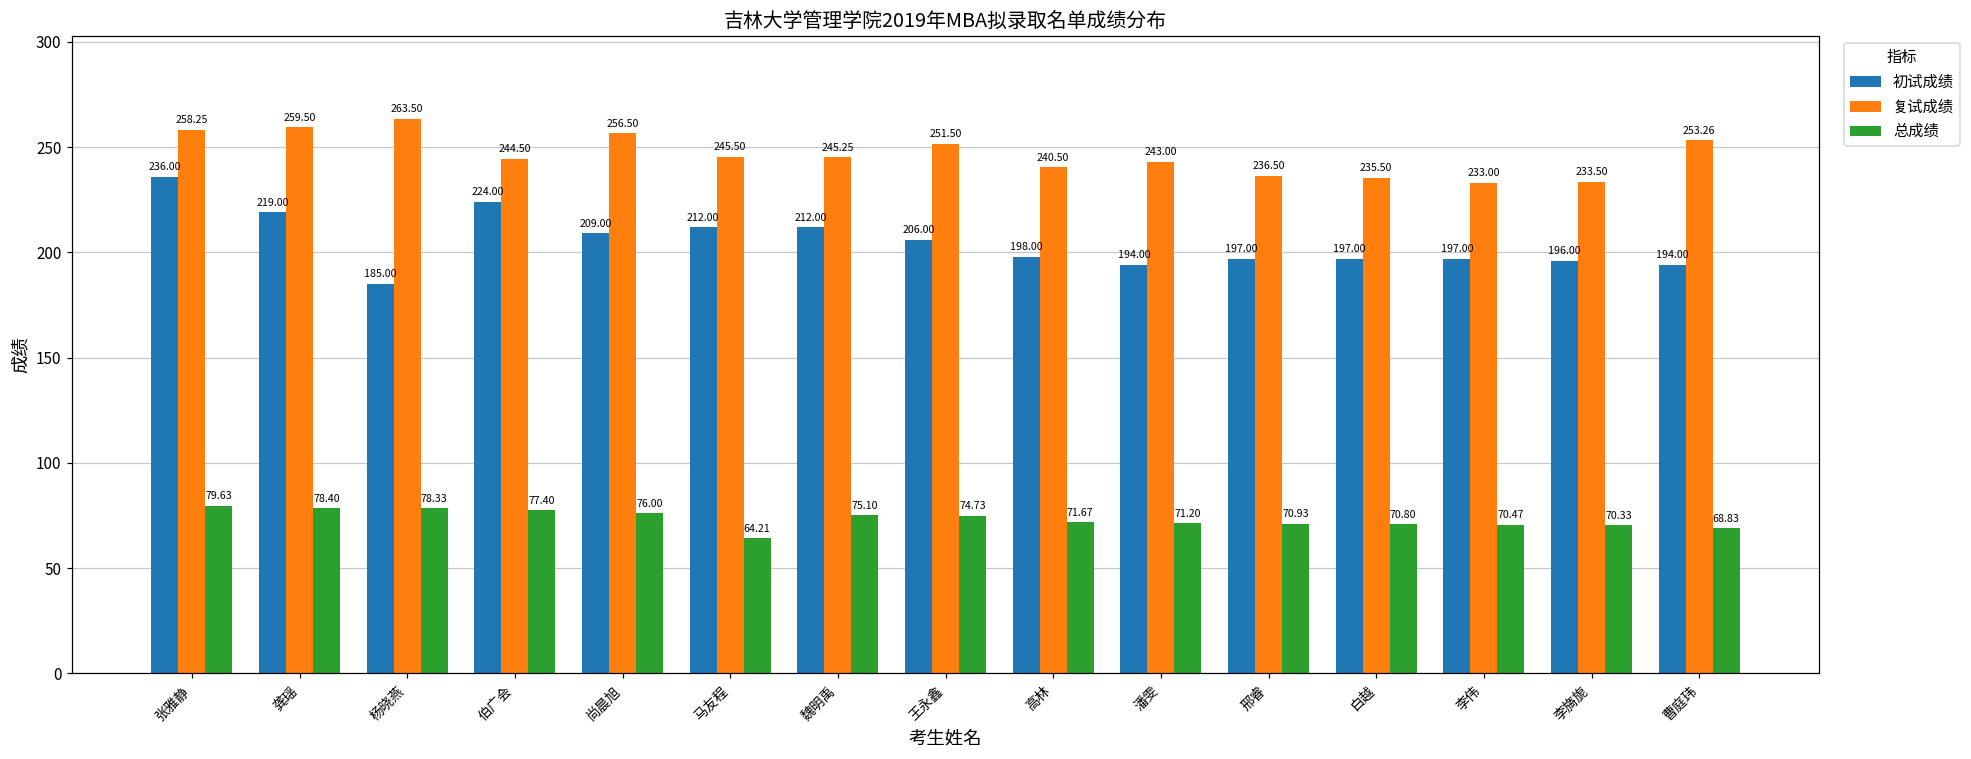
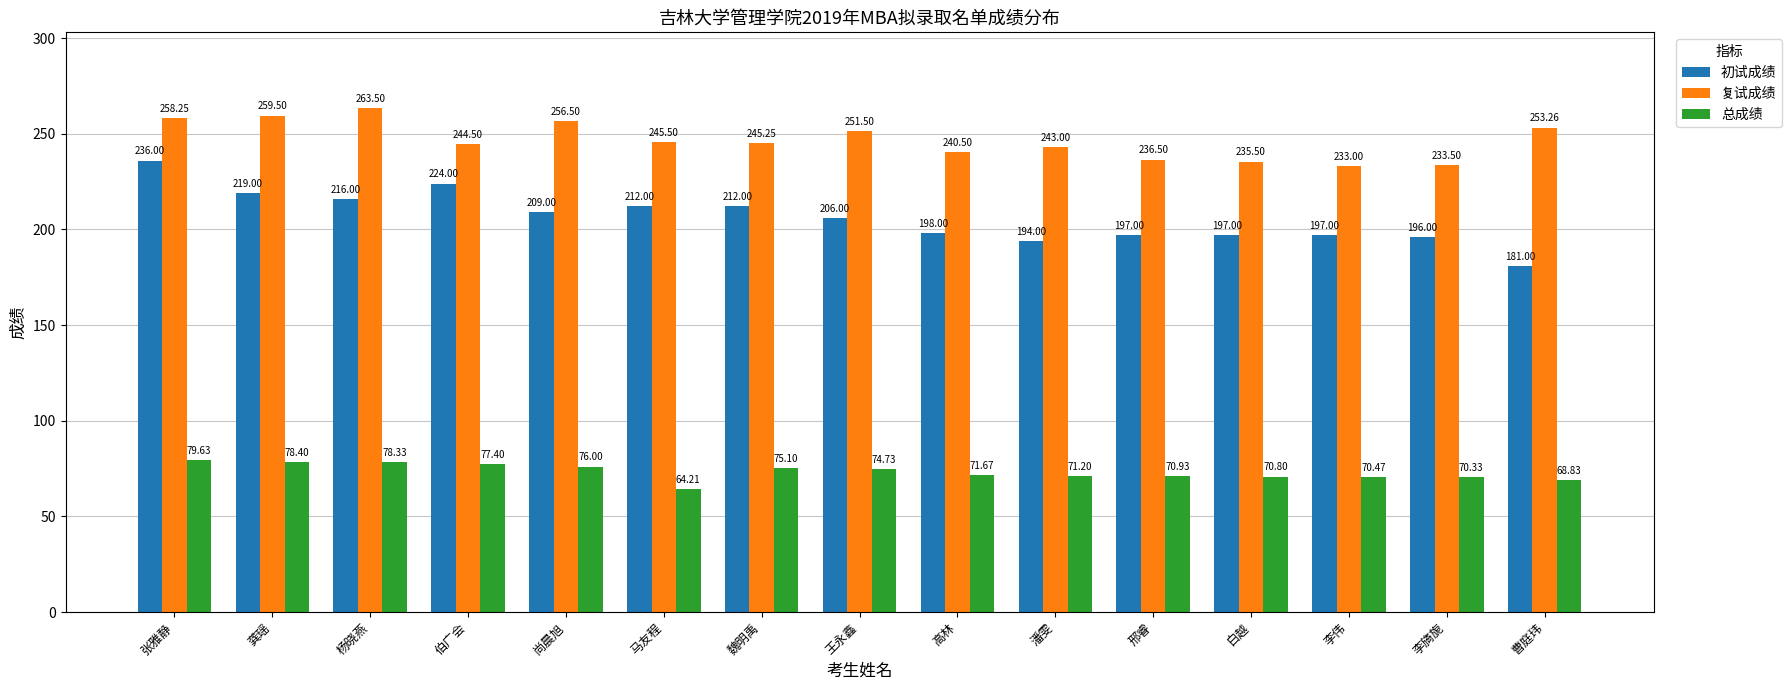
  {
    "初试成绩": {
      "张雅静": 236.00,
      "龚瑶": 219.00,
-     "杨晓燕": 185.00,
+     "杨晓燕": 216.00,
      "伯广会": 224.00,
      "尚晨旭": 209.00,
      "马友程": 212.00,
      "魏明禹": 212.00,
      "王永鑫": 206.00,
      "高林": 198.00,
      "潘雯": 194.00,
      "邢睿": 197.00,
      "白越": 197.00,
      "李伟": 197.00,
      "李旖旎": 196.00,
-     "曹庭玮": 194.00
+     "曹庭玮": 181.00
    },
    "复试成绩": {
      "张雅静": 258.25,
      "龚瑶": 259.50,
      "杨晓燕": 263.50,
      "伯广会": 244.50,
      "尚晨旭": 256.50,
      "马友程": 245.50,
      "魏明禹": 245.25,
      "王永鑫": 251.50,
      "高林": 240.50,
      "潘雯": 243.00,
      "邢睿": 236.50,
      "白越": 235.50,
      "李伟": 233.00,
      "李旖旎": 233.50,
      "曹庭玮": 253.26
    },
    "总成绩": {
      "张雅静": 79.63,
      "龚瑶": 78.40,
      "杨晓燕": 78.33,
      "伯广会": 77.40,
      "尚晨旭": 76.00,
      "马友程": 64.21,
      "魏明禹": 75.10,
      "王永鑫": 74.73,
      "高林": 71.67,
      "潘雯": 71.20,
      "邢睿": 70.93,
      "白越": 70.80,
      "李伟": 70.47,
      "李旖旎": 70.33,
      "曹庭玮": 68.83
    }
  }
